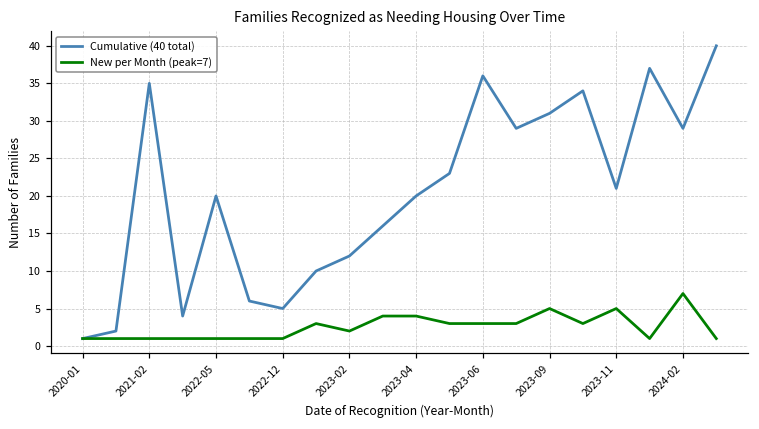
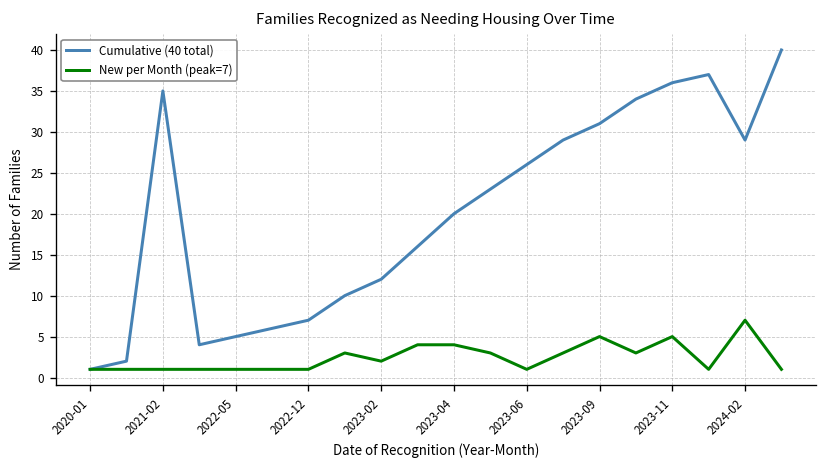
  {
    "Cumulative (40 total)": {
      "2021-02": 35,
-     "2022-05": 20,
-     "2022-12": 5,
-     "2023-06": 36,
+     "2022-05": 5,
+     "2022-12": 7,
+     "2023-06": 26,
      "2023-09": 31,
-     "2023-11": 21,
+     "2023-11": 36,
      "2024-02": 29
    },
    "New per Month (peak=7)": {
      "2021-02": 1,
      "2022-05": 1,
      "2022-12": 1,
-     "2023-06": 3,
+     "2023-06": 1,
      "2023-09": 5,
      "2023-11": 5,
      "2024-02": 7
    }
  }
